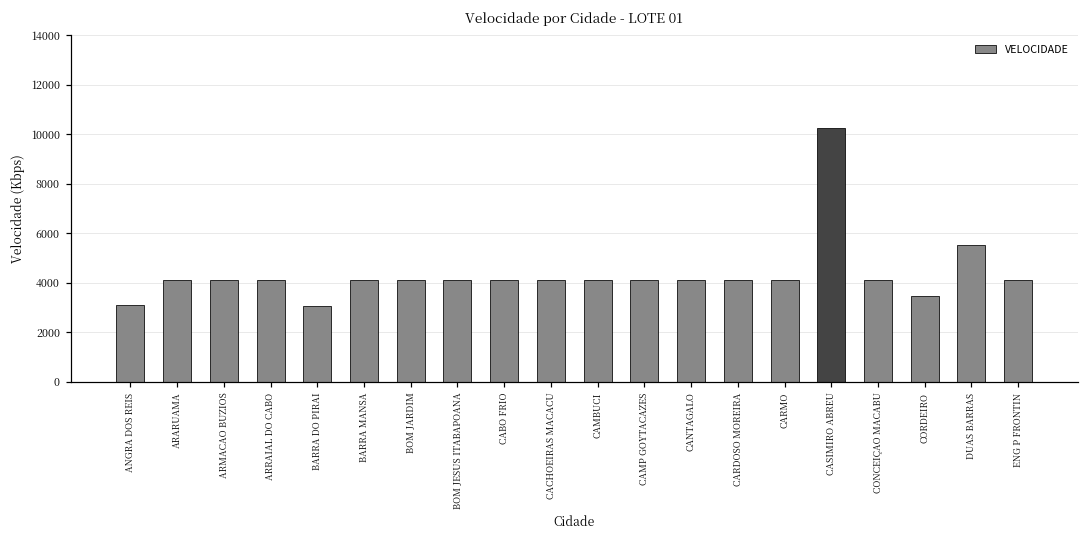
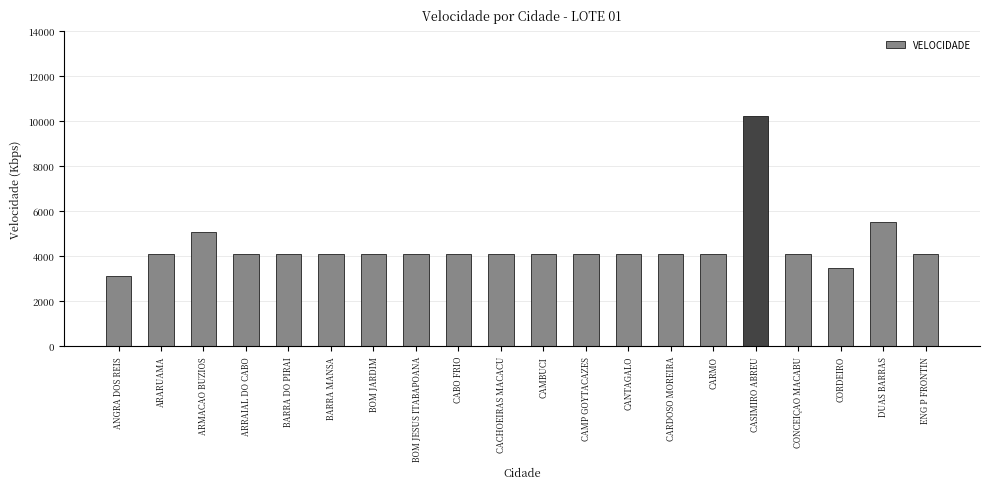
  {
    "ANGRA DOS REIS": 3100,
    "ARARUAMA": 4100,
-   "ARMACAO BUZIOS": 4100,
+   "ARMACAO BUZIOS": 5100,
    "ARRAIAL DO CABO": 4100,
-   "BARRA DO PIRAI": 3100,
+   "BARRA DO PIRAI": 4100,
    "BARRA MANSA": 4100,
    "BOM JARDIM": 4100,
    "BOM JESUS ITABAPOANA": 4100,
    "CABO FRIO": 4100,
    "CACHOEIRAS MACACU": 4100,
    "CAMBUCI": 4100,
    "CAMP GOYTACAZES": 4100,
    "CANTAGALO": 4100,
    "CARDOSO MOREIRA": 4100,
    "CARMO": 4100,
    "CASIMIRO ABREU": 10200,
    "CONCEIÇAO MACABU": 4100,
    "CORDEIRO": 3500,
    "DUAS BARRAS": 5500,
    "ENG P FRONTIN": 4100
  }
